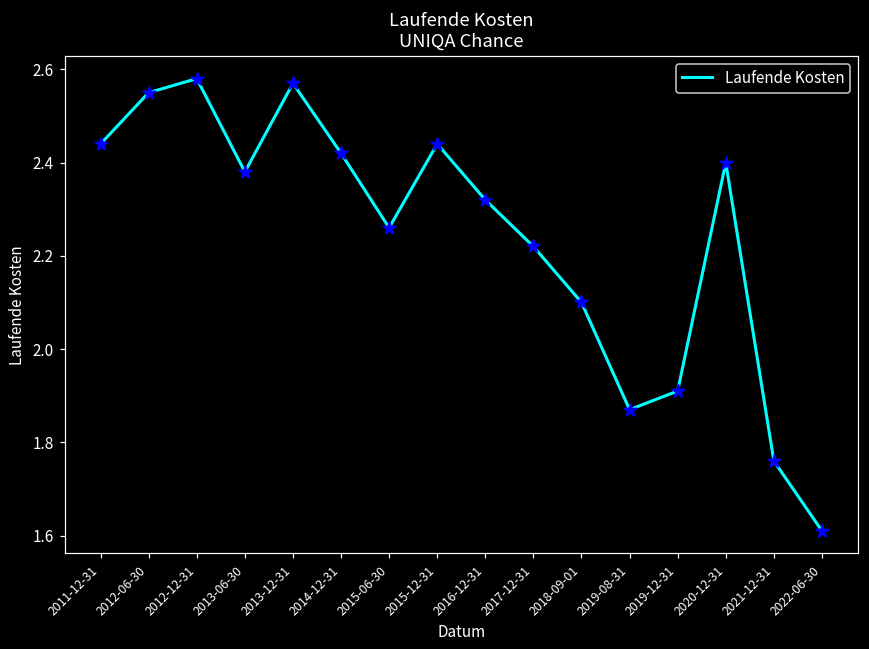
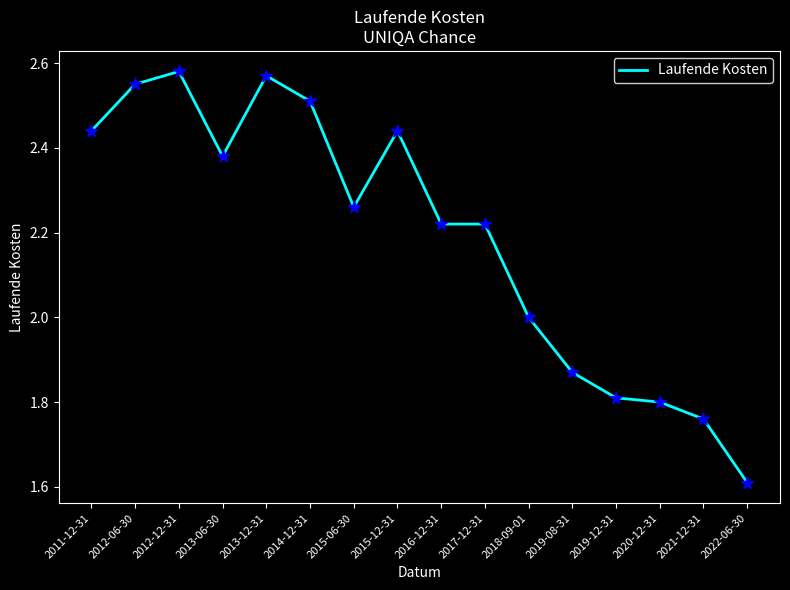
  {
    "2011-12-31": 2.44,
    "2012-06-30": 2.55,
    "2012-12-31": 2.58,
    "2013-06-30": 2.38,
    "2013-12-31": 2.57,
-   "2014-12-31": 2.42,
+   "2014-12-31": 2.51,
    "2015-06-30": 2.26,
    "2015-12-31": 2.44,
-   "2016-12-31": 2.32,
+   "2016-12-31": 2.22,
    "2017-12-31": 2.22,
-   "2018-09-01": 2.1,
+   "2018-09-01": 2.0,
    "2019-08-31": 1.87,
-   "2019-12-31": 1.91,
-   "2020-12-31": 2.4,
+   "2019-12-31": 1.81,
+   "2020-12-31": 1.8,
    "2021-12-31": 1.76,
    "2022-06-30": 1.61
  }
